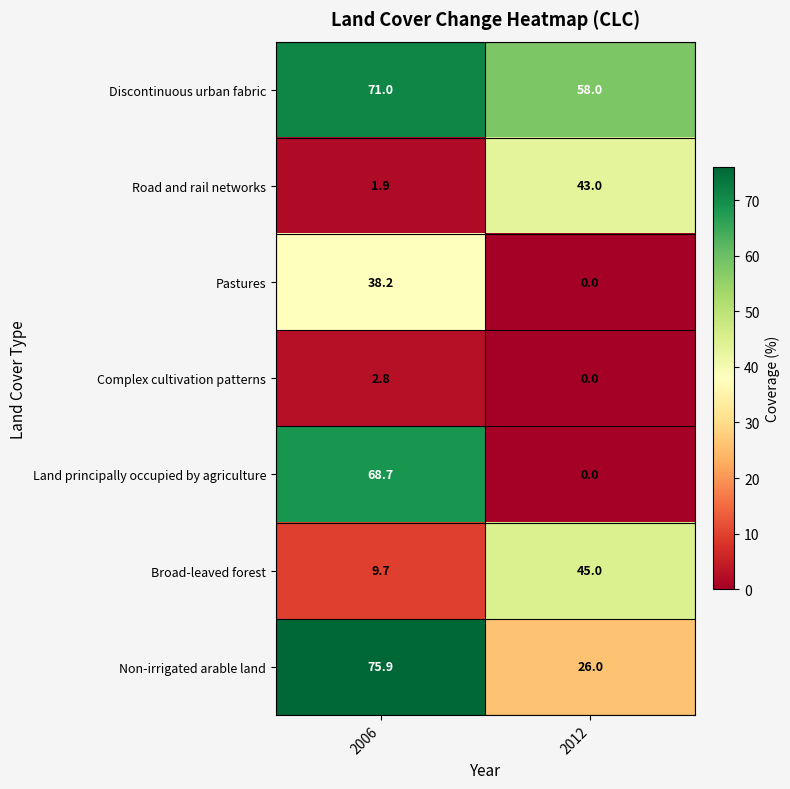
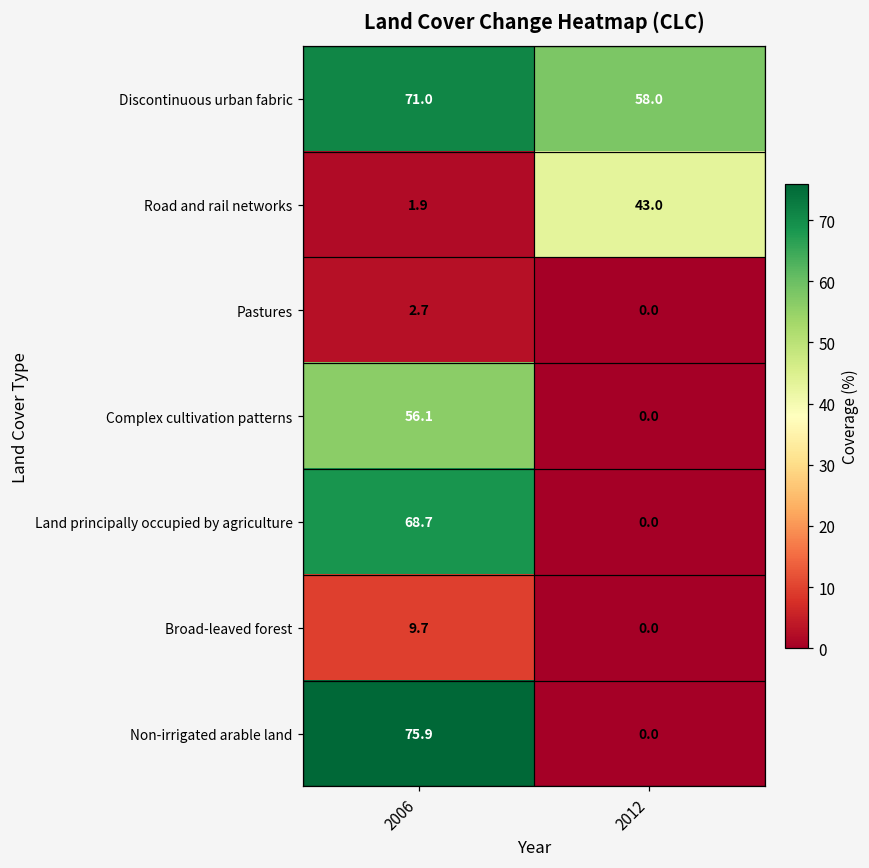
  {
    "Discontinuous urban fabric": {
      "2006": 71.0,
      "2012": 58.0
    },
    "Road and rail networks": {
      "2006": 1.9,
      "2012": 43.0
    },
    "Pastures": {
-     "2006": 38.2,
+     "2006": 2.7,
      "2012": 0.0
    },
    "Complex cultivation patterns": {
-     "2006": 2.8,
+     "2006": 56.1,
      "2012": 0.0
    },
    "Land principally occupied by agriculture": {
      "2006": 68.7,
      "2012": 0.0
    },
    "Broad-leaved forest": {
      "2006": 9.7,
-     "2012": 45.0
+     "2012": 0.0
    },
    "Non-irrigated arable land": {
      "2006": 75.9,
-     "2012": 26.0
+     "2012": 0.0
    }
  }
